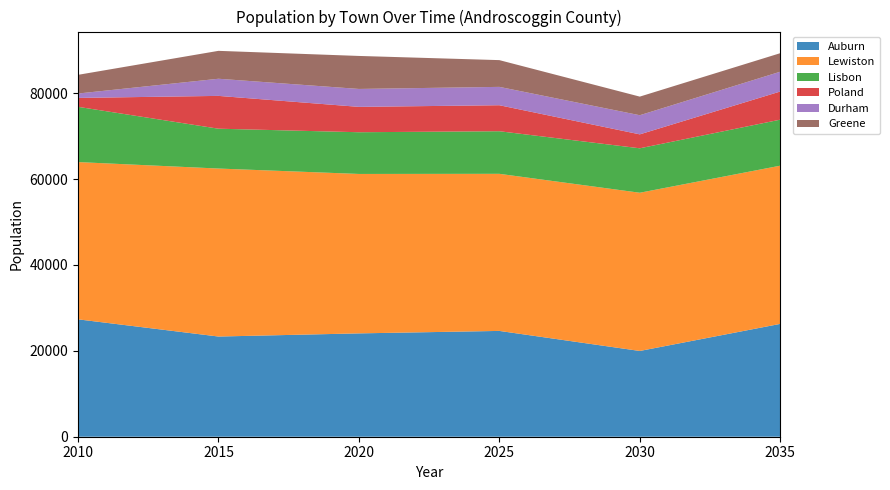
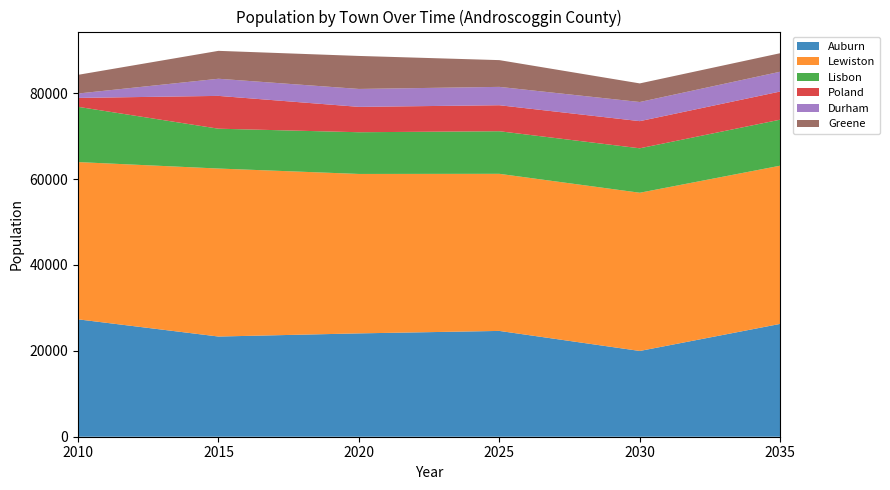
  {
    "Auburn": {
      "2010": 27000,
      "2015": 23000,
      "2020": 24000,
      "2025": 25000,
      "2030": 20000,
      "2035": 26000
    },
    "Lewiston": {
      "2010": 37000,
      "2015": 39000,
      "2020": 37000,
      "2025": 37000,
      "2030": 37000,
      "2035": 37000
    },
    "Lisbon": {
      "2010": 13000,
      "2015": 9000,
      "2020": 10000,
      "2025": 10000,
      "2030": 10000,
      "2035": 11000
    },
    "Poland": {
      "2010": 2000,
      "2015": 8000,
      "2020": 6000,
      "2025": 6000,
-     "2030": 3000,
+     "2030": 6000,
      "2035": 7000
    },
    "Durham": {
      "2010": 1000,
      "2015": 4000,
      "2020": 4000,
      "2025": 4000,
      "2030": 4000,
      "2035": 5000
    },
    "Greene": {
      "2010": 4000,
      "2015": 6000,
      "2020": 8000,
      "2025": 6000,
      "2030": 4000,
      "2035": 4000
    }
  }
